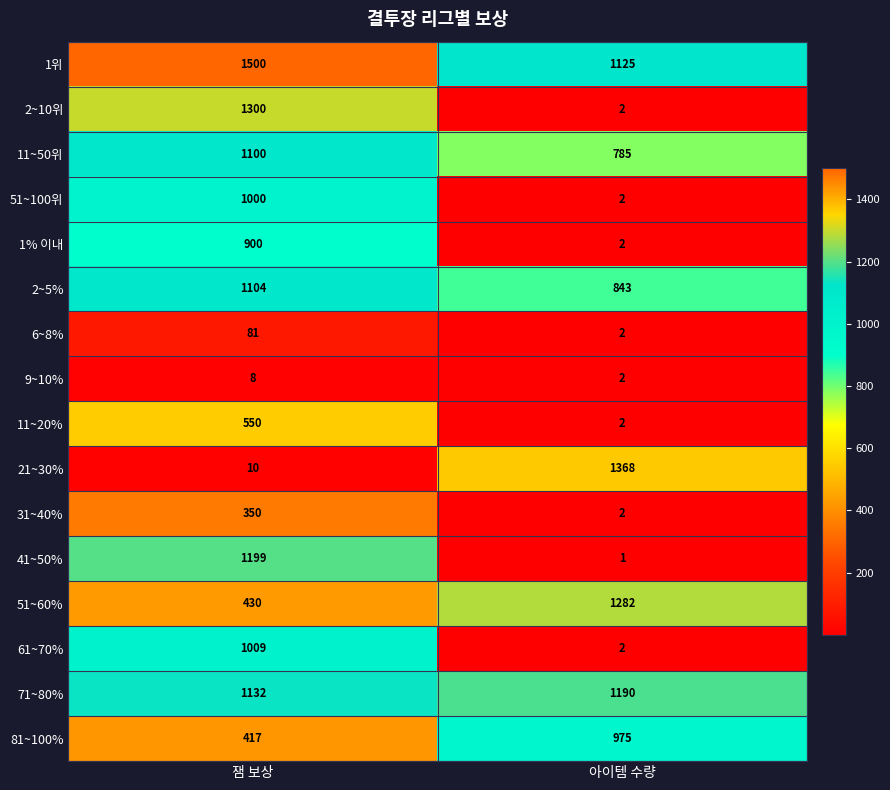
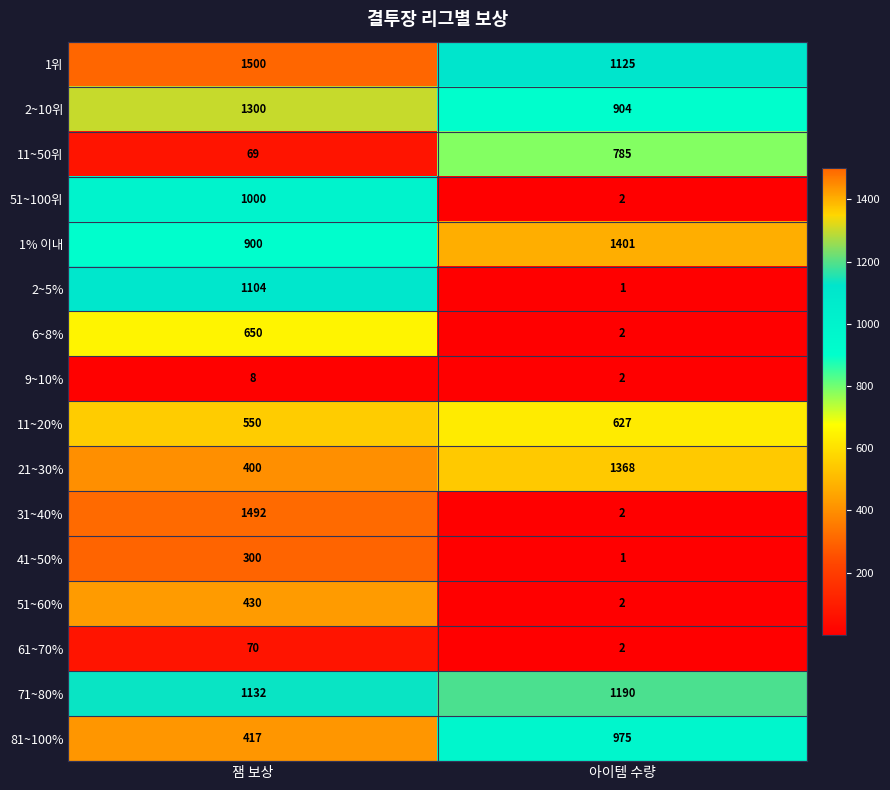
  {
    "1위": {
      "잼 보상": 1500,
      "아이템 수량": 1125
    },
    "2~10위": {
      "잼 보상": 1300,
-     "아이템 수량": 2
+     "아이템 수량": 904
    },
    "11~50위": {
-     "잼 보상": 1100,
+     "잼 보상": 69,
      "아이템 수량": 785
    },
    "51~100위": {
      "잼 보상": 1000,
      "아이템 수량": 2
    },
    "1% 이내": {
      "잼 보상": 900,
-     "아이템 수량": 2
+     "아이템 수량": 1401
    },
    "2~5%": {
      "잼 보상": 1104,
-     "아이템 수량": 843
+     "아이템 수량": 1
    },
    "6~8%": {
-     "잼 보상": 81,
+     "잼 보상": 650,
      "아이템 수량": 2
    },
    "9~10%": {
      "잼 보상": 8,
      "아이템 수량": 2
    },
    "11~20%": {
      "잼 보상": 550,
-     "아이템 수량": 2
+     "아이템 수량": 627
    },
    "21~30%": {
-     "잼 보상": 10,
+     "잼 보상": 400,
      "아이템 수량": 1368
    },
    "31~40%": {
-     "잼 보상": 350,
+     "잼 보상": 1492,
      "아이템 수량": 2
    },
    "41~50%": {
-     "잼 보상": 1199,
+     "잼 보상": 300,
      "아이템 수량": 1
    },
    "51~60%": {
      "잼 보상": 430,
-     "아이템 수량": 1282
+     "아이템 수량": 2
    },
    "61~70%": {
-     "잼 보상": 1009,
+     "잼 보상": 70,
      "아이템 수량": 2
    },
    "71~80%": {
      "잼 보상": 1132,
      "아이템 수량": 1190
    },
    "81~100%": {
      "잼 보상": 417,
      "아이템 수량": 975
    }
  }
